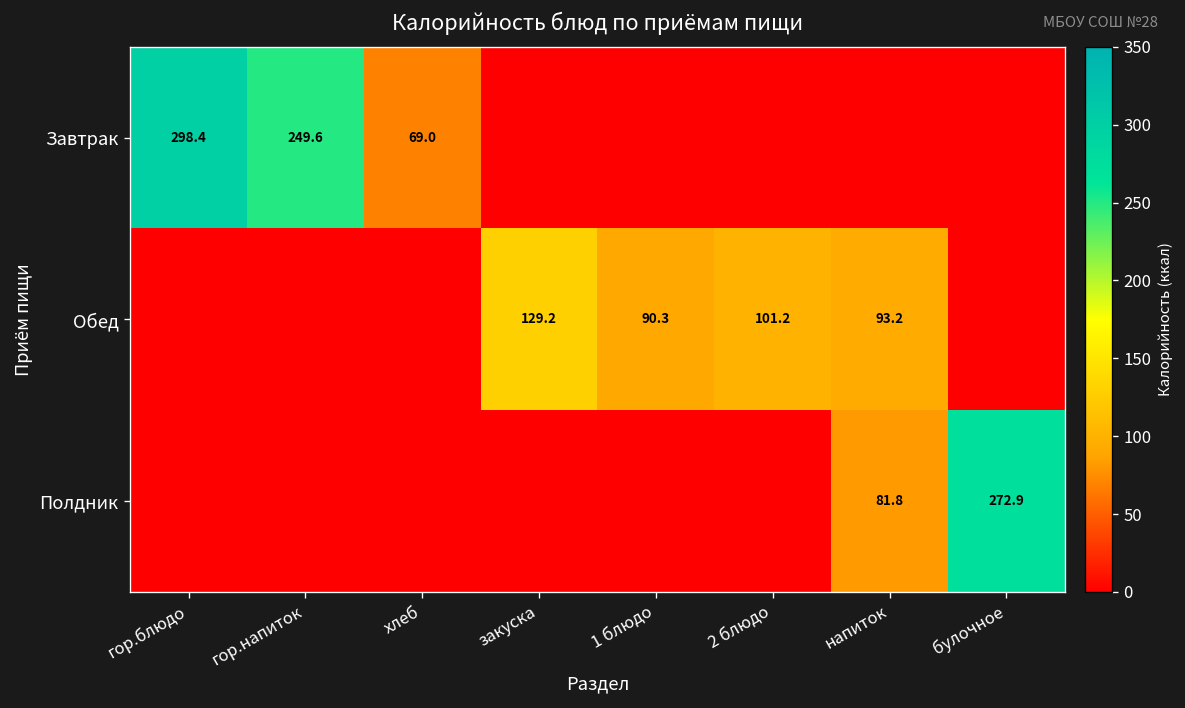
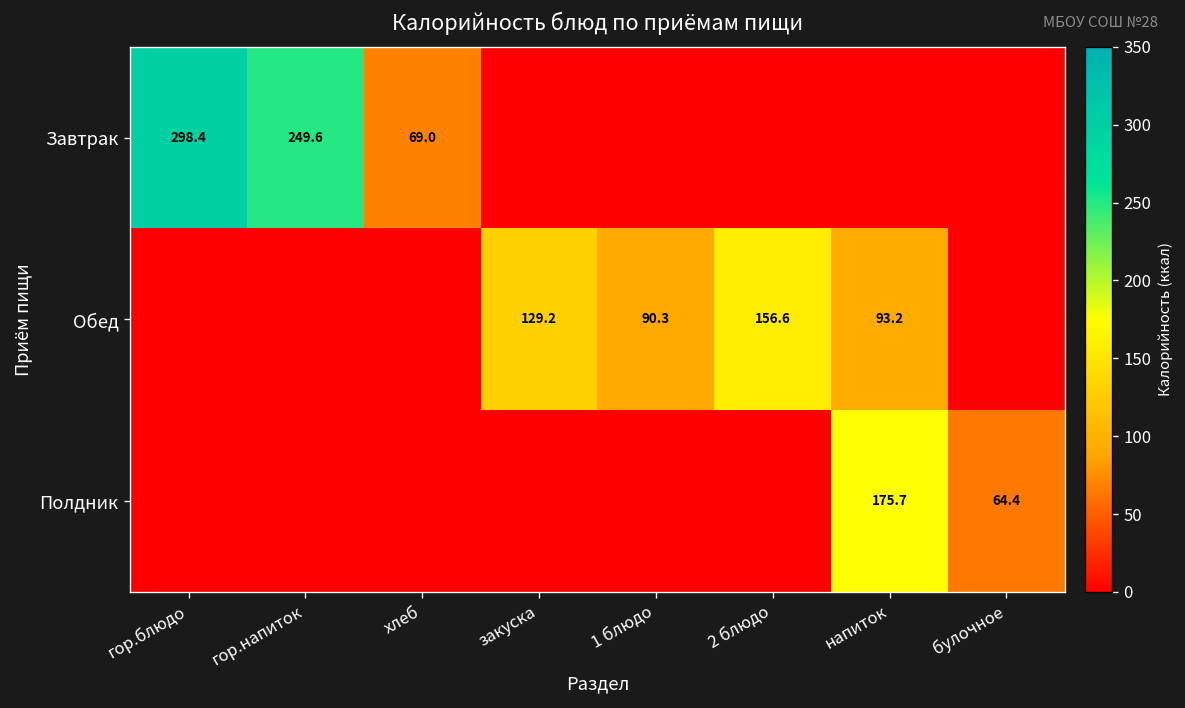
  {
    "Завтрак": {
      "гор.блюдо": 298.4,
      "гор.напиток": 249.6,
      "хлеб": 69.0
    },
    "Обед": {
      "закуска": 129.2,
      "1 блюдо": 90.3,
-     "2 блюдо": 101.2,
+     "2 блюдо": 156.6,
      "напиток": 93.2
    },
    "Полдник": {
-     "напиток": 81.8,
-     "булочное": 272.9
+     "напиток": 175.7,
+     "булочное": 64.4
    }
  }
